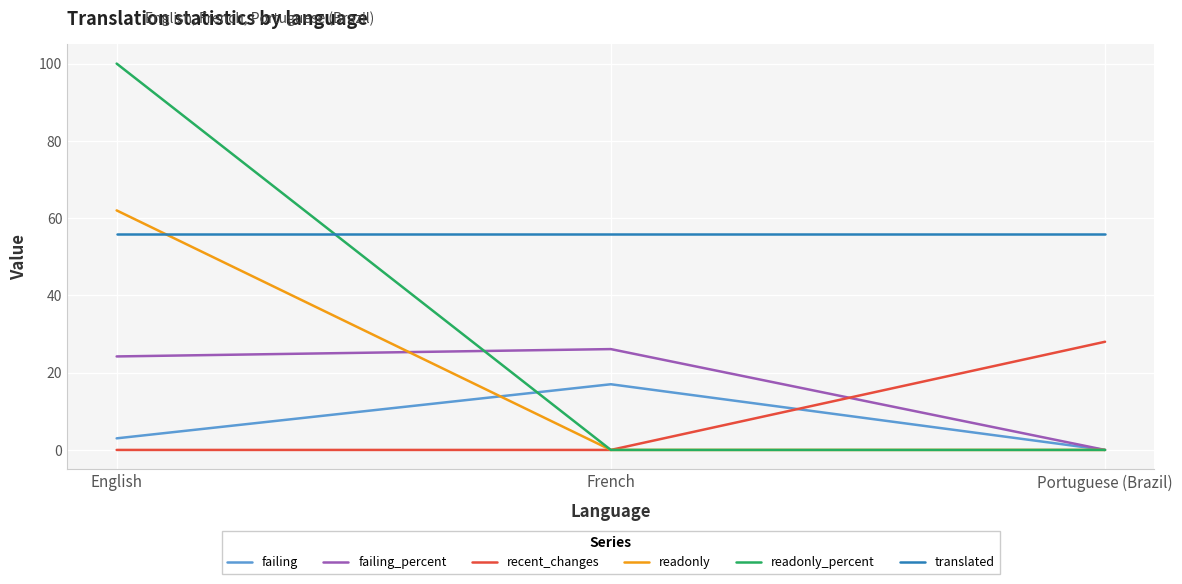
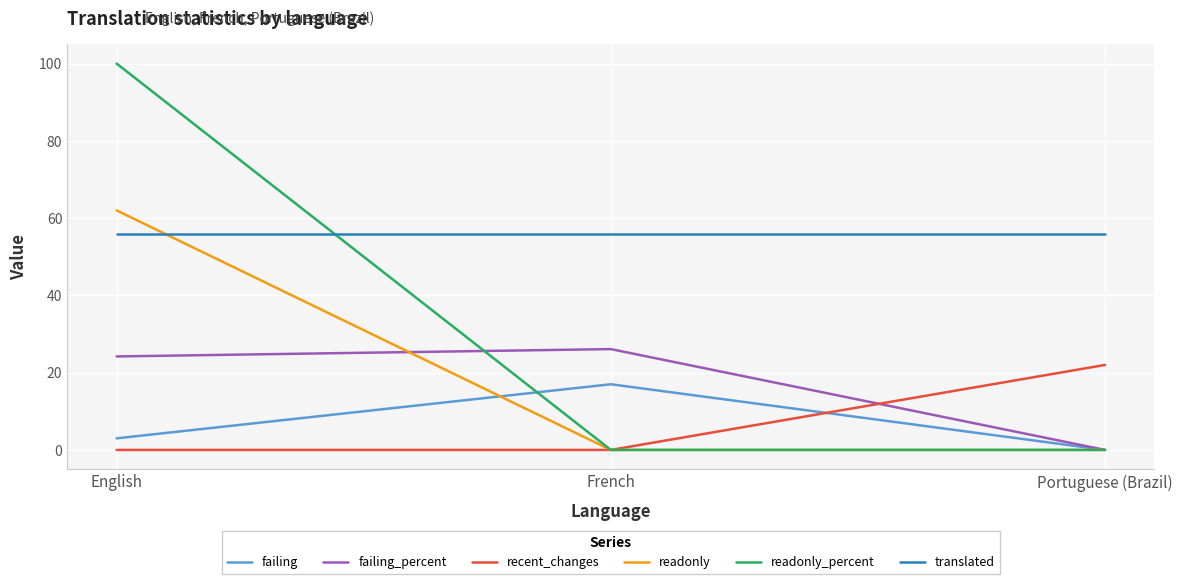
  {
    "failing": {
      "English": 3,
      "French": 17
    },
    "failing_percent": {
      "English": 24,
      "French": 26
    },
    "recent_changes": {
      "English": 0,
-     "Portuguese (Brazil)": 28
+     "Portuguese (Brazil)": 22
    },
    "readonly": {
      "English": 62
    },
    "readonly_percent": {
      "English": 100
    },
    "translated": {
      "English": 56,
      "French": 56,
      "Portuguese (Brazil)": 56
    }
  }
